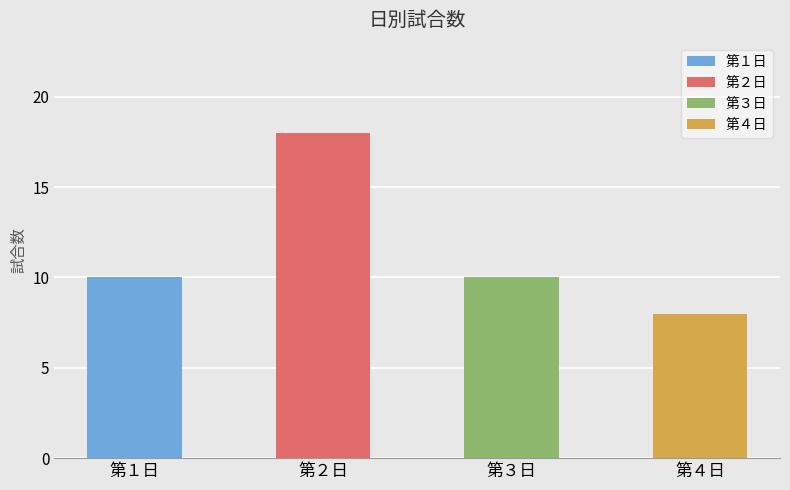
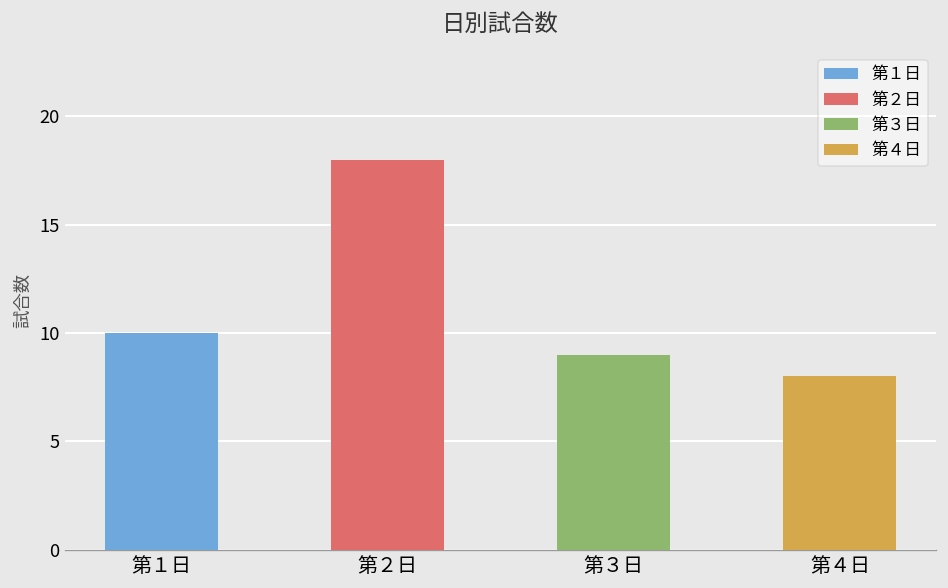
  {
    "第１日": 10,
    "第２日": 18,
-   "第３日": 10,
+   "第３日": 9,
    "第４日": 8
  }
